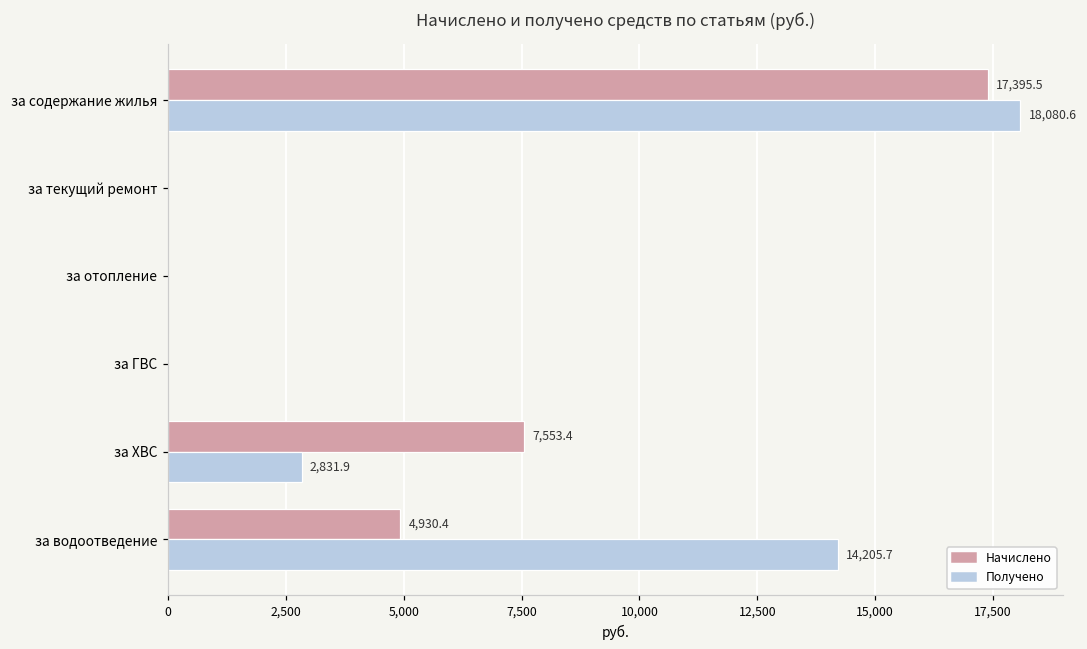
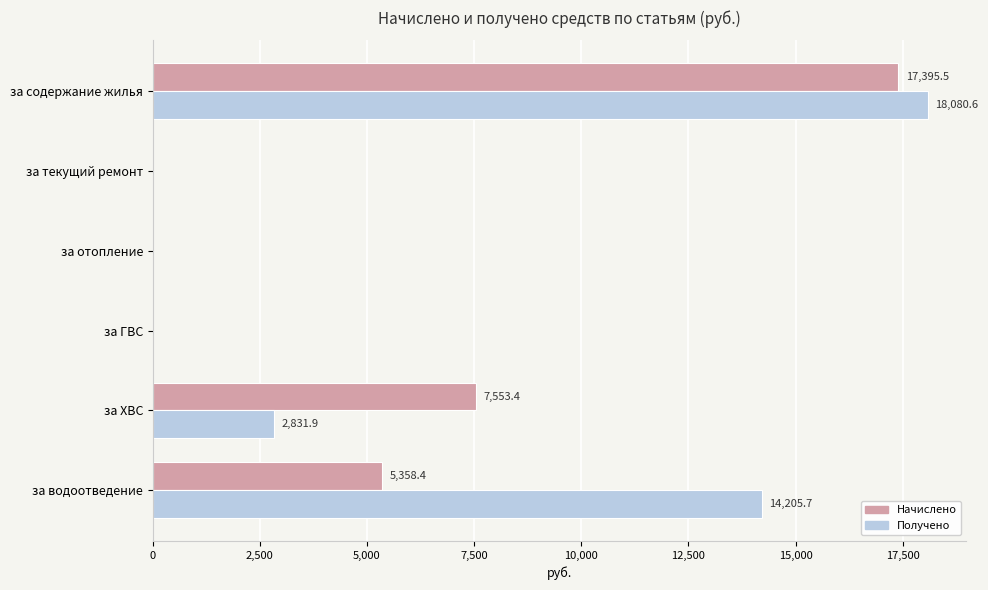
  {
    "Начислено": {
      "за содержание жилья": "17,395.5",
      "за ХВС": "7,553.4",
-     "за водоотведение": "4,930.4"
+     "за водоотведение": "5,358.4"
    },
    "Получено": {
      "за содержание жилья": "18,080.6",
      "за ХВС": "2,831.9",
      "за водоотведение": "14,205.7"
    }
  }
